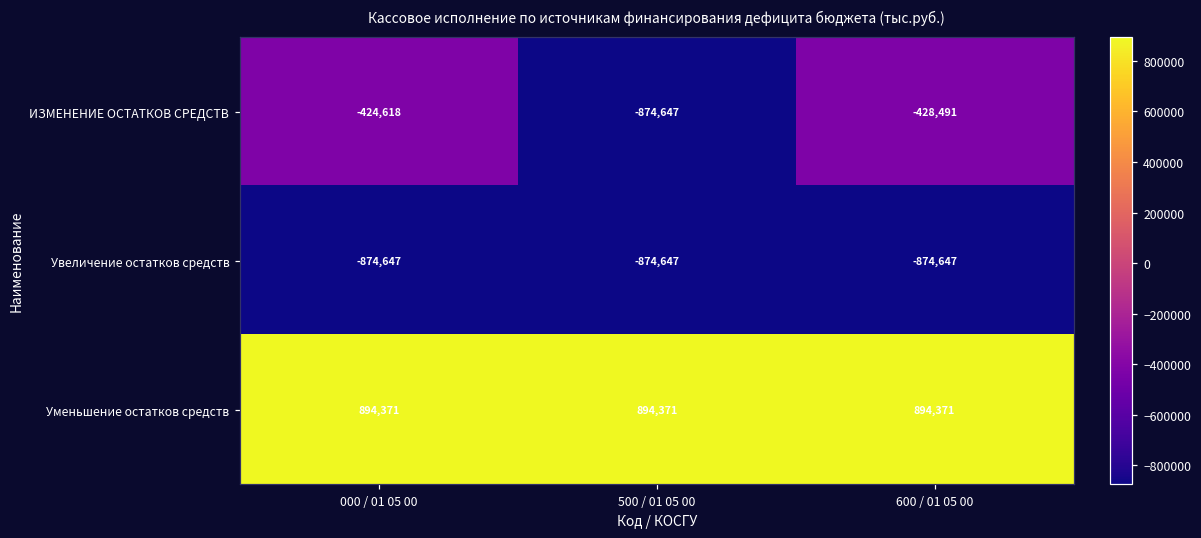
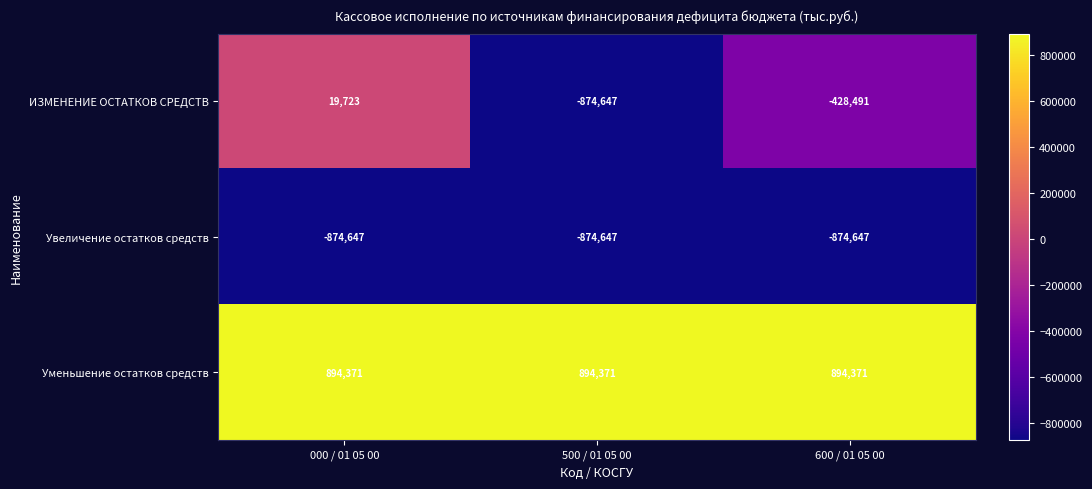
  {
    "ИЗМЕНЕНИЕ ОСТАТКОВ СРЕДСТВ": {
-     "000 / 01 05 00": "-424,618",
+     "000 / 01 05 00": "19,723",
      "500 / 01 05 00": "-874,647",
      "600 / 01 05 00": "-428,491"
    },
    "Увеличение остатков средств": {
      "000 / 01 05 00": "-874,647",
      "500 / 01 05 00": "-874,647",
      "600 / 01 05 00": "-874,647"
    },
    "Уменьшение остатков средств": {
      "000 / 01 05 00": "894,371",
      "500 / 01 05 00": "894,371",
      "600 / 01 05 00": "894,371"
    }
  }
